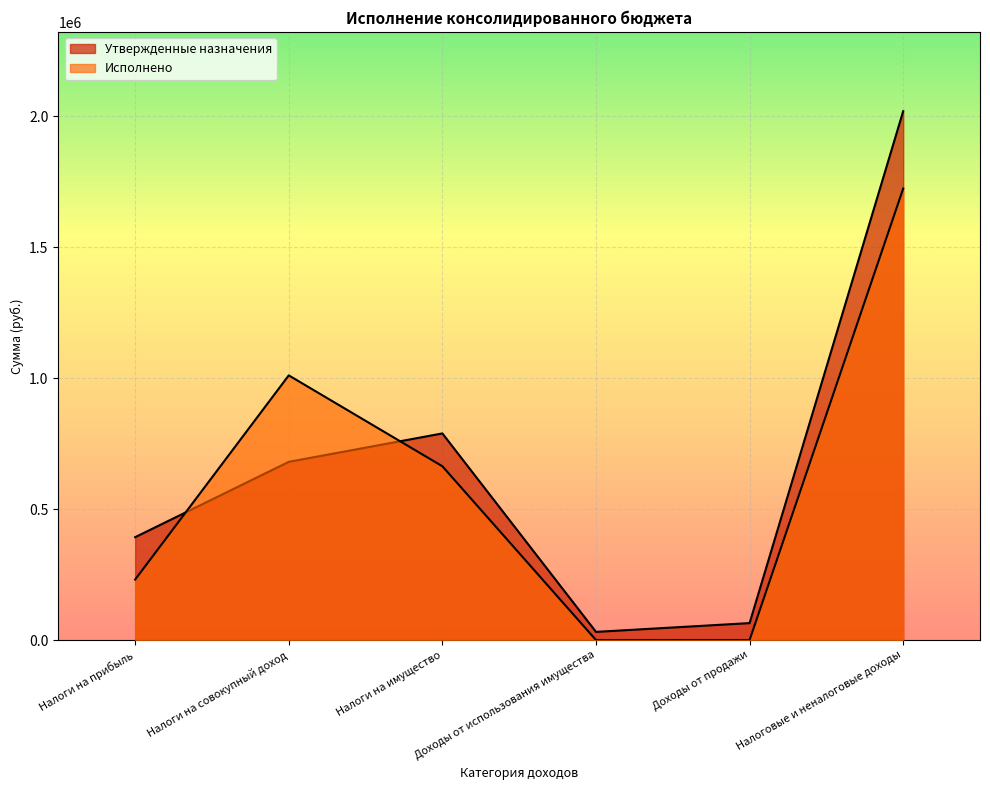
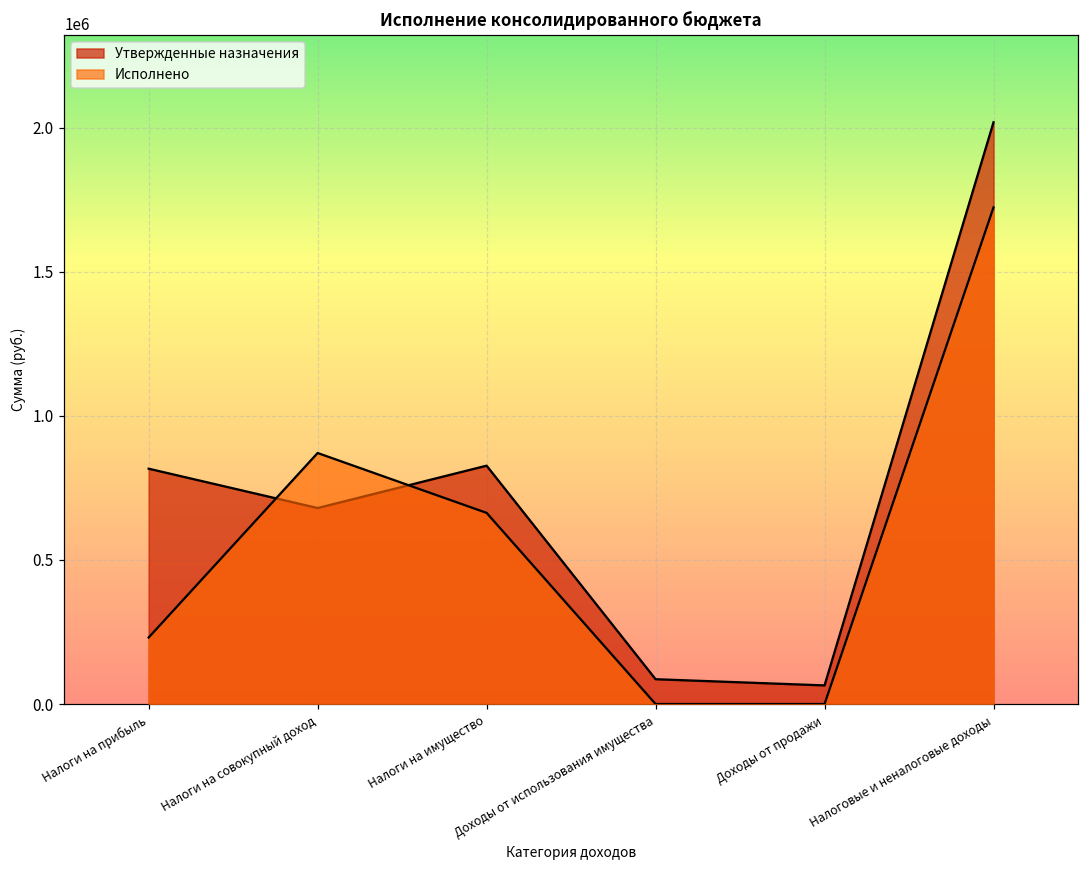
  {
    "Утвержденные назначения": {
-     "Налоги на прибыль": 390000,
+     "Налоги на прибыль": 820000,
      "Налоги на совокупный доход": 680000,
-     "Налоги на имущество": 790000,
-     "Доходы от использования имущества": 30000,
+     "Налоги на имущество": 830000,
+     "Доходы от использования имущества": 90000,
      "Доходы от продажи": 60000,
      "Налоговые и неналоговые доходы": 2020000
    },
    "Исполнено": {
      "Налоги на прибыль": 230000,
-     "Налоги на совокупный доход": 1010000,
+     "Налоги на совокупный доход": 870000,
      "Налоги на имущество": 660000,
      "Доходы от использования имущества": 0,
      "Доходы от продажи": 0,
      "Налоговые и неналоговые доходы": 1720000
    }
  }
